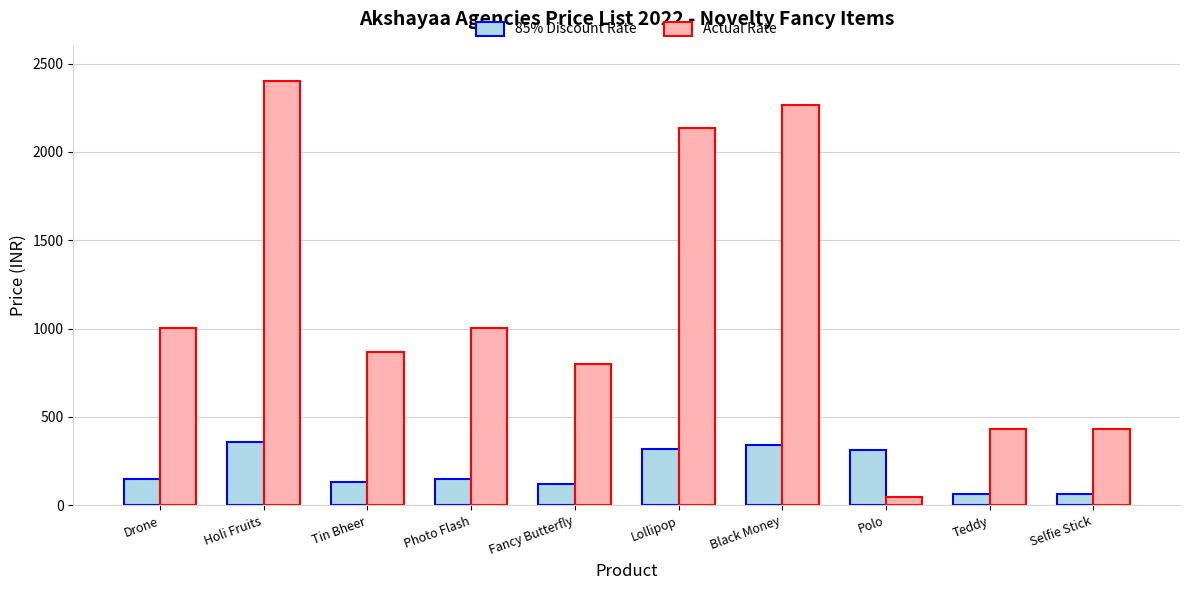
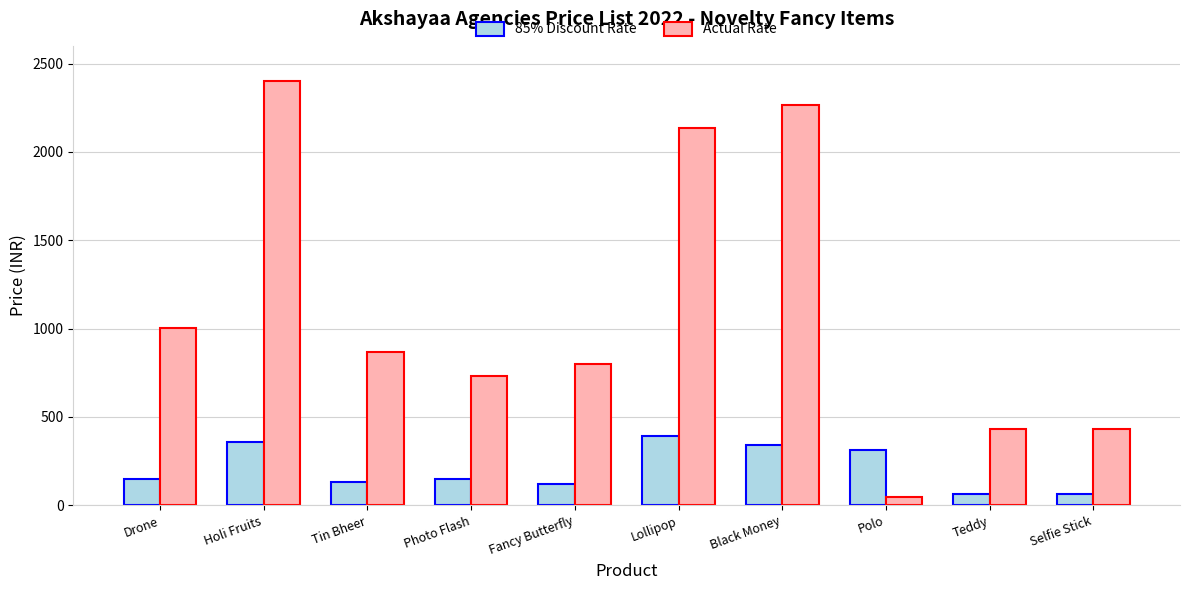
  {
    "85% Discount Rate": {
      "Drone": 150,
      "Holi Fruits": 360,
      "Tin Bheer": 130,
      "Photo Flash": 150,
      "Fancy Butterfly": 120,
-     "Lollipop": 320,
+     "Lollipop": 390,
      "Black Money": 340,
      "Polo": 310,
      "Teddy": 70,
      "Selfie Stick": 70
    },
    "Actual Rate": {
      "Drone": 1000,
      "Holi Fruits": 2400,
      "Tin Bheer": 870,
-     "Photo Flash": 1000,
+     "Photo Flash": 730,
      "Fancy Butterfly": 800,
      "Lollipop": 2130,
      "Black Money": 2270,
      "Polo": 50,
      "Teddy": 430,
      "Selfie Stick": 430
    }
  }
